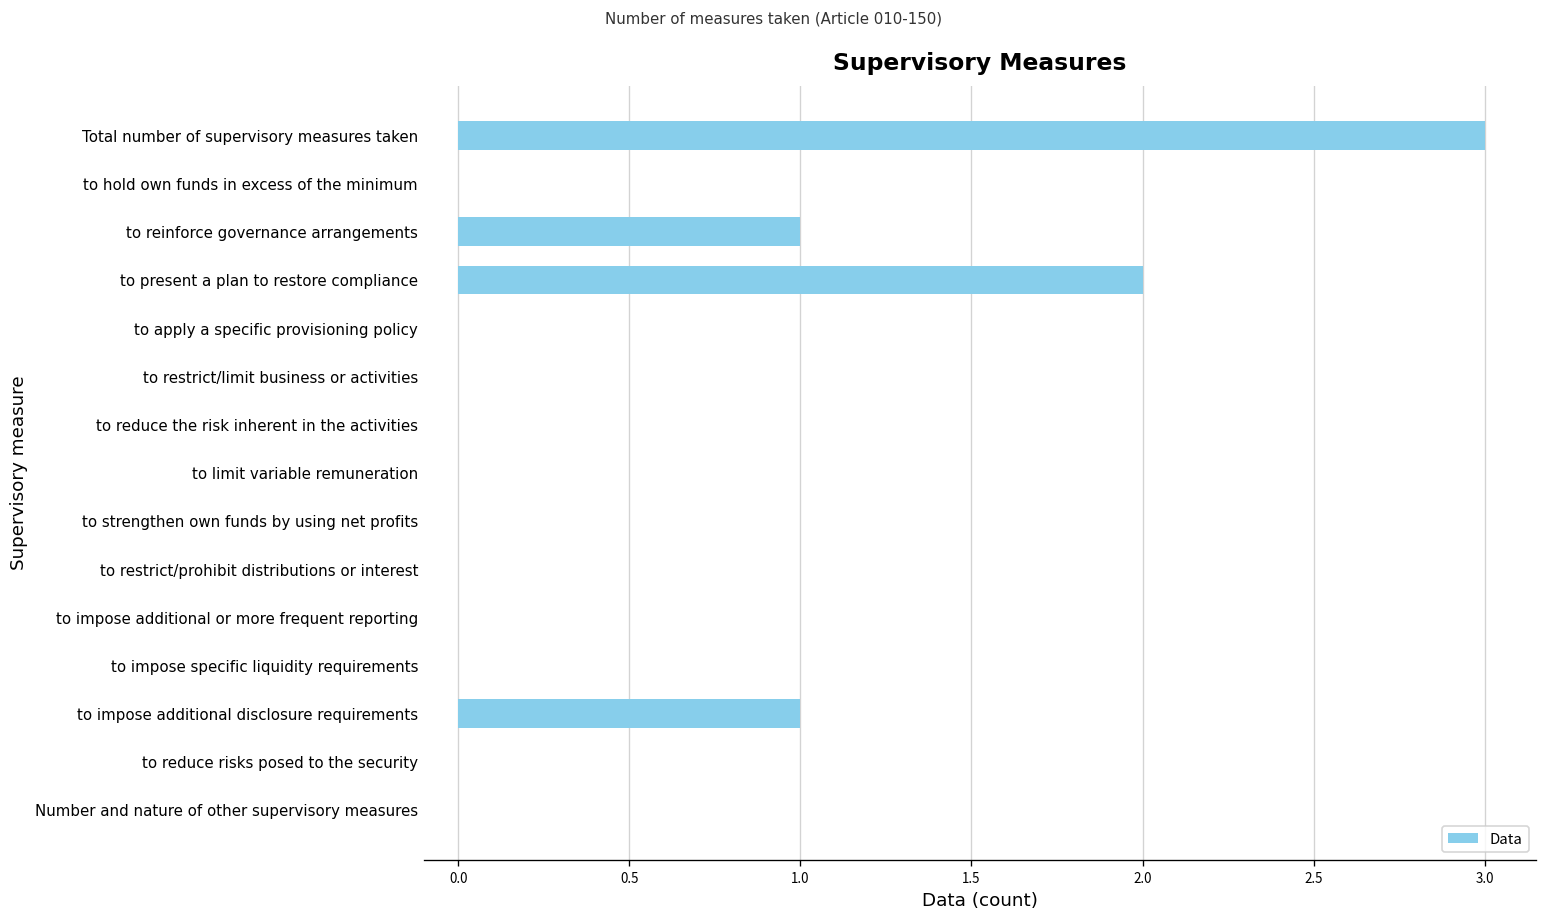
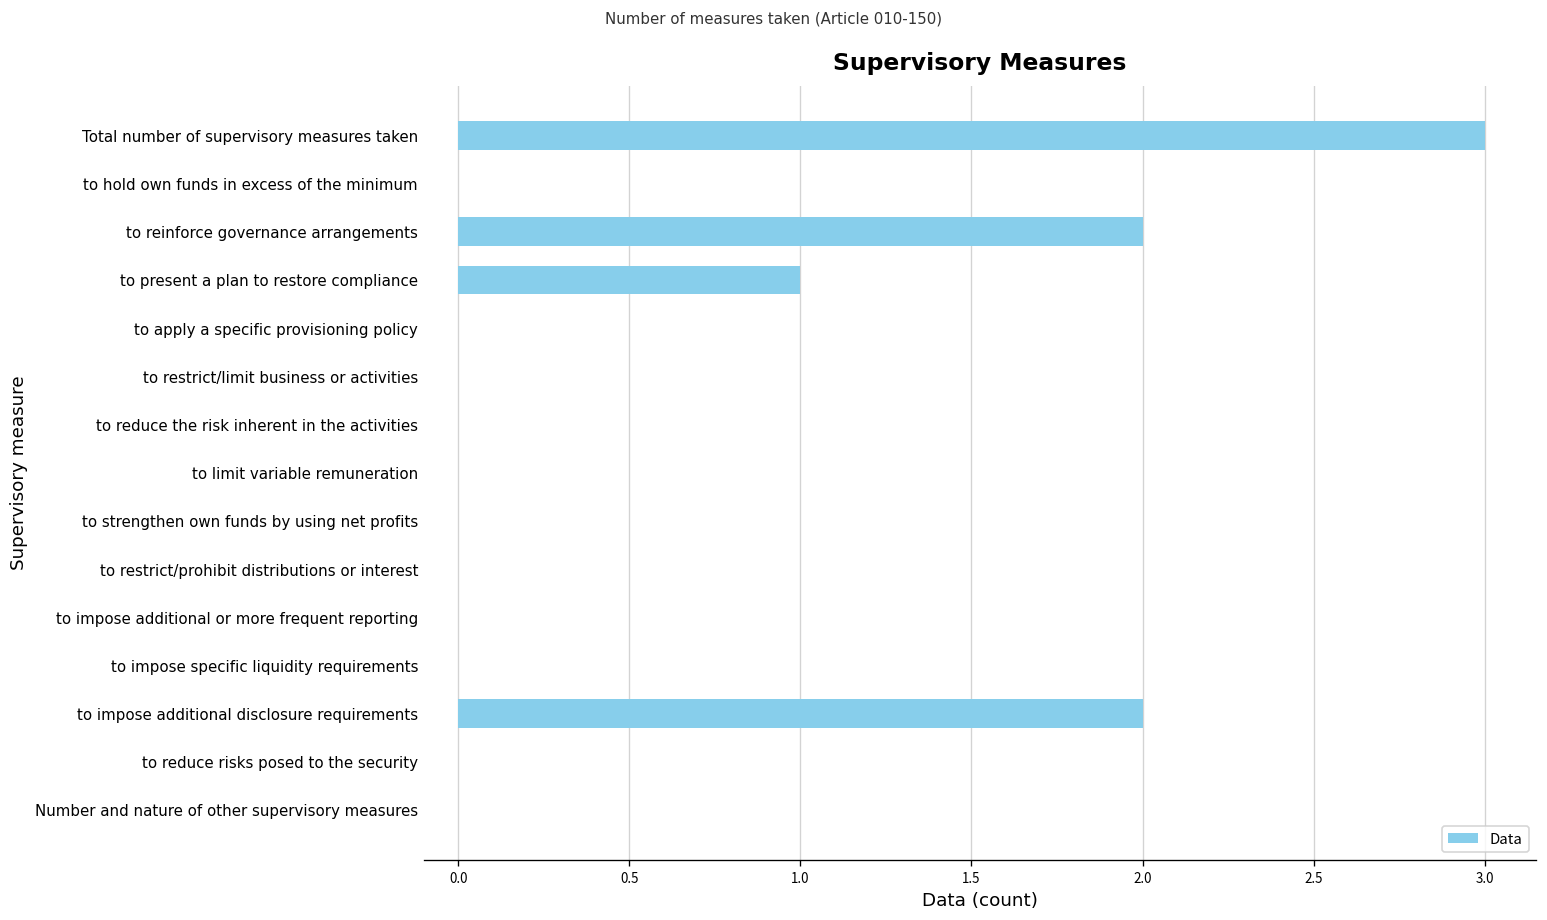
  {
    "Total number of supervisory measures taken": 3,
    "to hold own funds in excess of the minimum": 0,
-   "to reinforce governance arrangements": 1,
-   "to present a plan to restore compliance": 2,
+   "to reinforce governance arrangements": 2,
+   "to present a plan to restore compliance": 1,
    "to apply a specific provisioning policy": 0,
    "to restrict/limit business or activities": 0,
    "to reduce the risk inherent in the activities": 0,
    "to limit variable remuneration": 0,
    "to strengthen own funds by using net profits": 0,
    "to restrict/prohibit distributions or interest": 0,
    "to impose additional or more frequent reporting": 0,
    "to impose specific liquidity requirements": 0,
-   "to impose additional disclosure requirements": 1,
+   "to impose additional disclosure requirements": 2,
    "to reduce risks posed to the security": 0,
    "Number and nature of other supervisory measures": 0
  }
